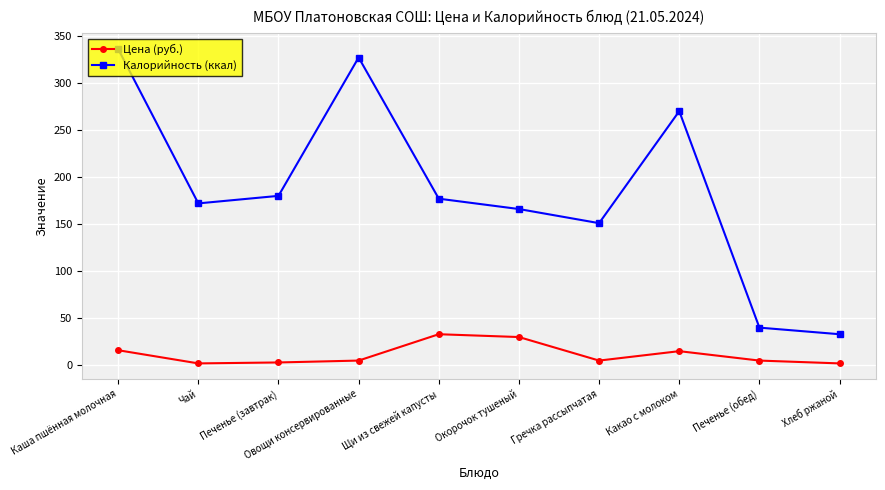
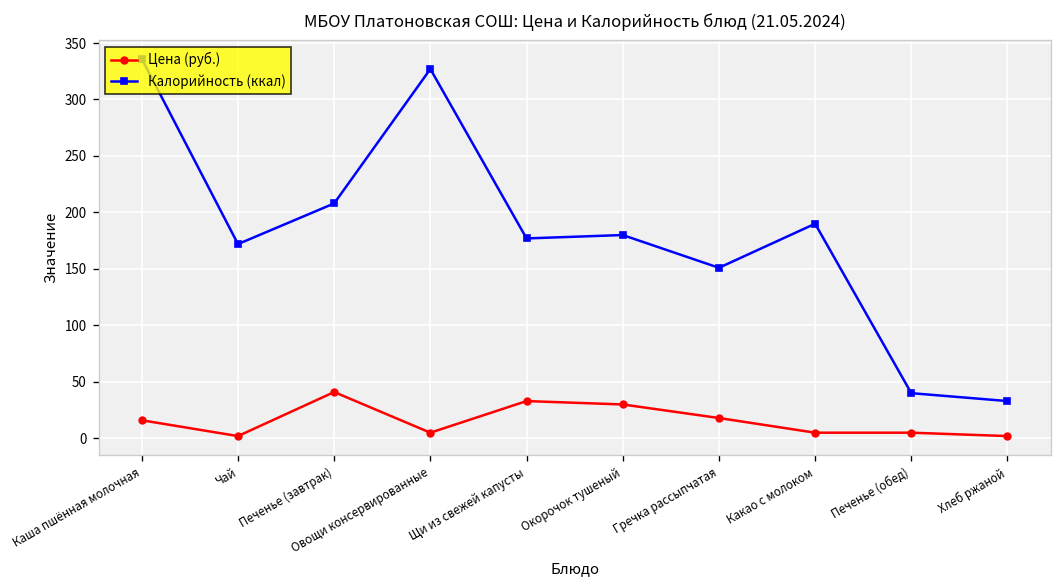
  {
    "Цена (руб.)": {
      "Каша пшённая молочная": 20,
      "Чай": 0,
-     "Печенье (завтрак)": 0,
+     "Печенье (завтрак)": 40,
      "Овощи консервированные": 10,
      "Щи из свежей капусты": 30,
      "Окорочок тушеный": 30,
-     "Гречка рассыпчатая": 10,
-     "Какао с молоком": 20,
+     "Гречка рассыпчатая": 20,
+     "Какао с молоком": 10,
      "Печенье (обед)": 10,
      "Хлеб ржаной": 0
    },
    "Калорийность (ккал)": {
      "Чай": 170,
-     "Печенье (завтрак)": 180,
+     "Печенье (завтрак)": 210,
      "Овощи консервированные": 330,
      "Щи из свежей капусты": 180,
-     "Окорочок тушеный": 170,
+     "Окорочок тушеный": 180,
      "Гречка рассыпчатая": 150,
-     "Какао с молоком": 270,
+     "Какао с молоком": 190,
      "Печенье (обед)": 40,
      "Хлеб ржаной": 30
    }
  }
